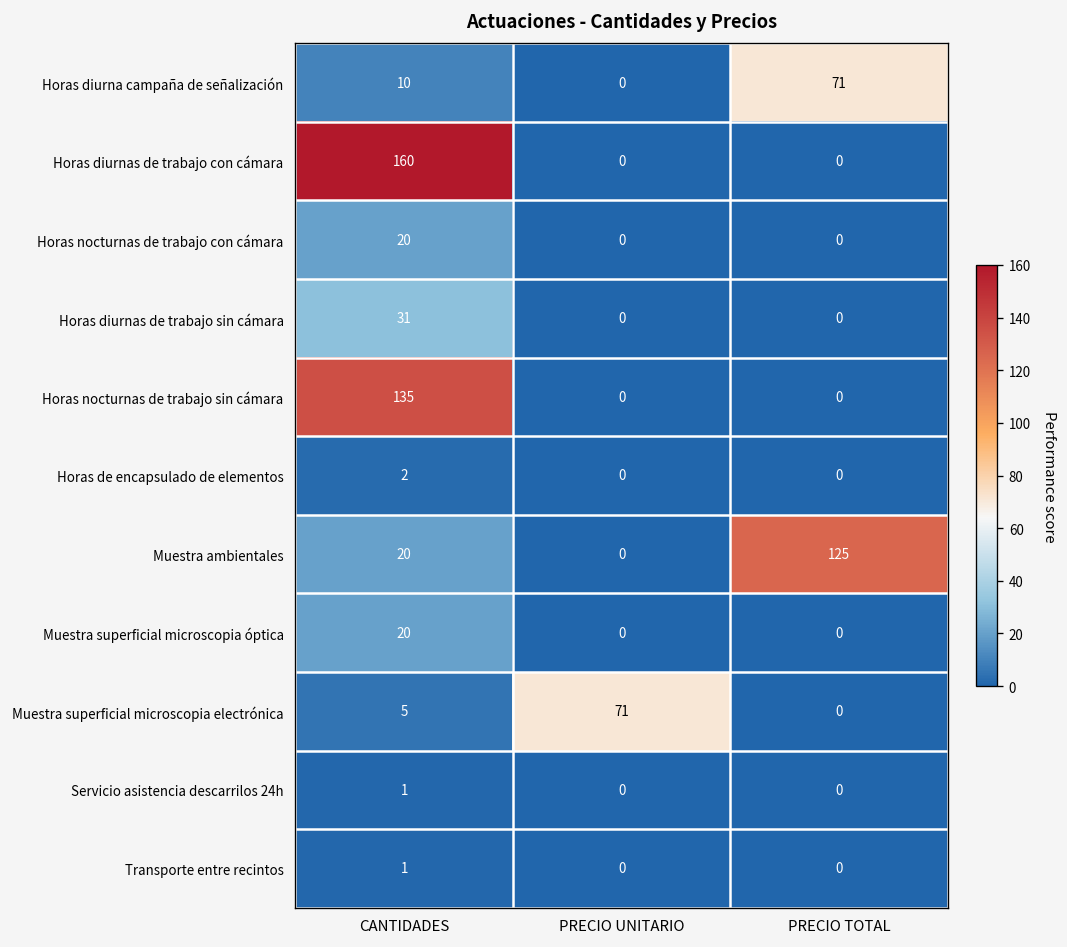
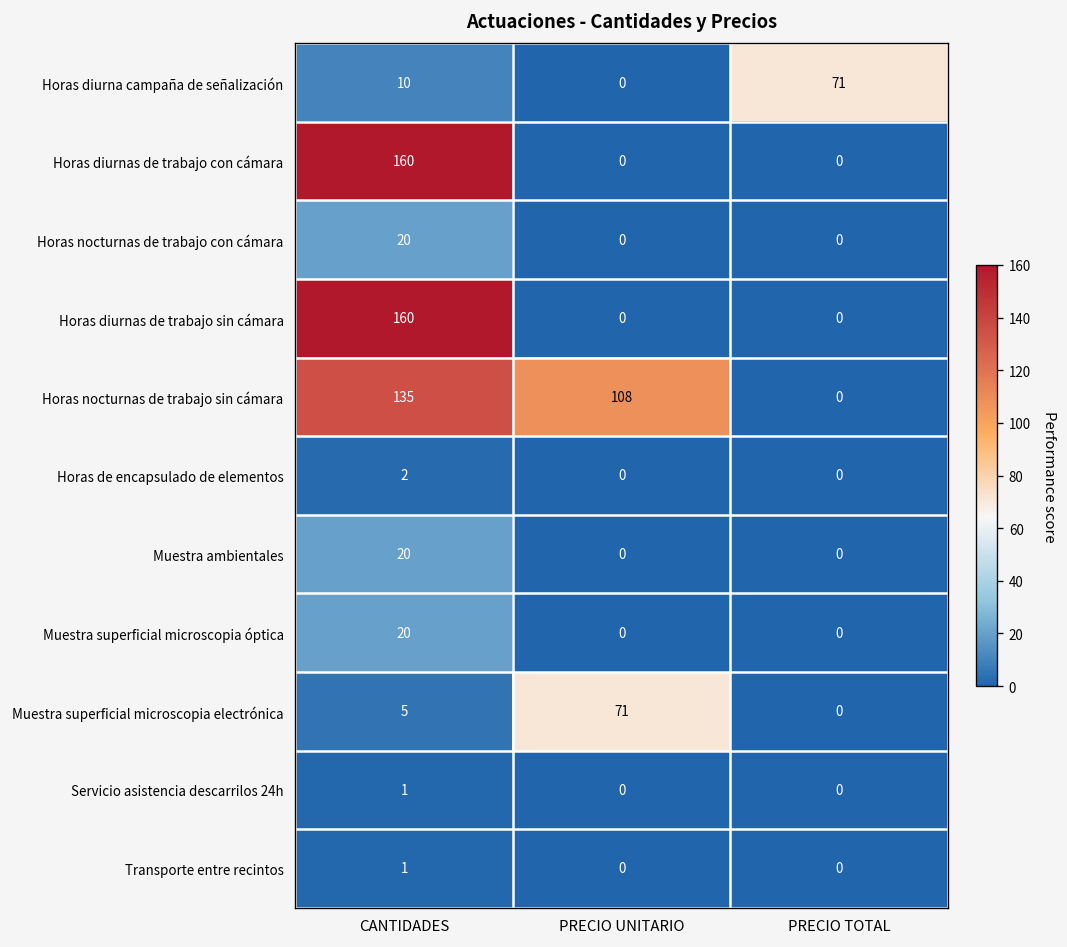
  {
    "Horas diurna campaña de señalización": {
      "CANTIDADES": 10,
      "PRECIO UNITARIO": 0,
      "PRECIO TOTAL": 71
    },
    "Horas diurnas de trabajo con cámara": {
      "CANTIDADES": 160,
      "PRECIO UNITARIO": 0,
      "PRECIO TOTAL": 0
    },
    "Horas nocturnas de trabajo con cámara": {
      "CANTIDADES": 20,
      "PRECIO UNITARIO": 0,
      "PRECIO TOTAL": 0
    },
    "Horas diurnas de trabajo sin cámara": {
-     "CANTIDADES": 31,
+     "CANTIDADES": 160,
      "PRECIO UNITARIO": 0,
      "PRECIO TOTAL": 0
    },
    "Horas nocturnas de trabajo sin cámara": {
      "CANTIDADES": 135,
-     "PRECIO UNITARIO": 0,
+     "PRECIO UNITARIO": 108,
      "PRECIO TOTAL": 0
    },
    "Horas de encapsulado de elementos": {
      "CANTIDADES": 2,
      "PRECIO UNITARIO": 0,
      "PRECIO TOTAL": 0
    },
    "Muestra ambientales": {
      "CANTIDADES": 20,
      "PRECIO UNITARIO": 0,
-     "PRECIO TOTAL": 125
+     "PRECIO TOTAL": 0
    },
    "Muestra superficial microscopia óptica": {
      "CANTIDADES": 20,
      "PRECIO UNITARIO": 0,
      "PRECIO TOTAL": 0
    },
    "Muestra superficial microscopia electrónica": {
      "CANTIDADES": 5,
      "PRECIO UNITARIO": 71,
      "PRECIO TOTAL": 0
    },
    "Servicio asistencia descarrilos 24h": {
      "CANTIDADES": 1,
      "PRECIO UNITARIO": 0,
      "PRECIO TOTAL": 0
    },
    "Transporte entre recintos": {
      "CANTIDADES": 1,
      "PRECIO UNITARIO": 0,
      "PRECIO TOTAL": 0
    }
  }
